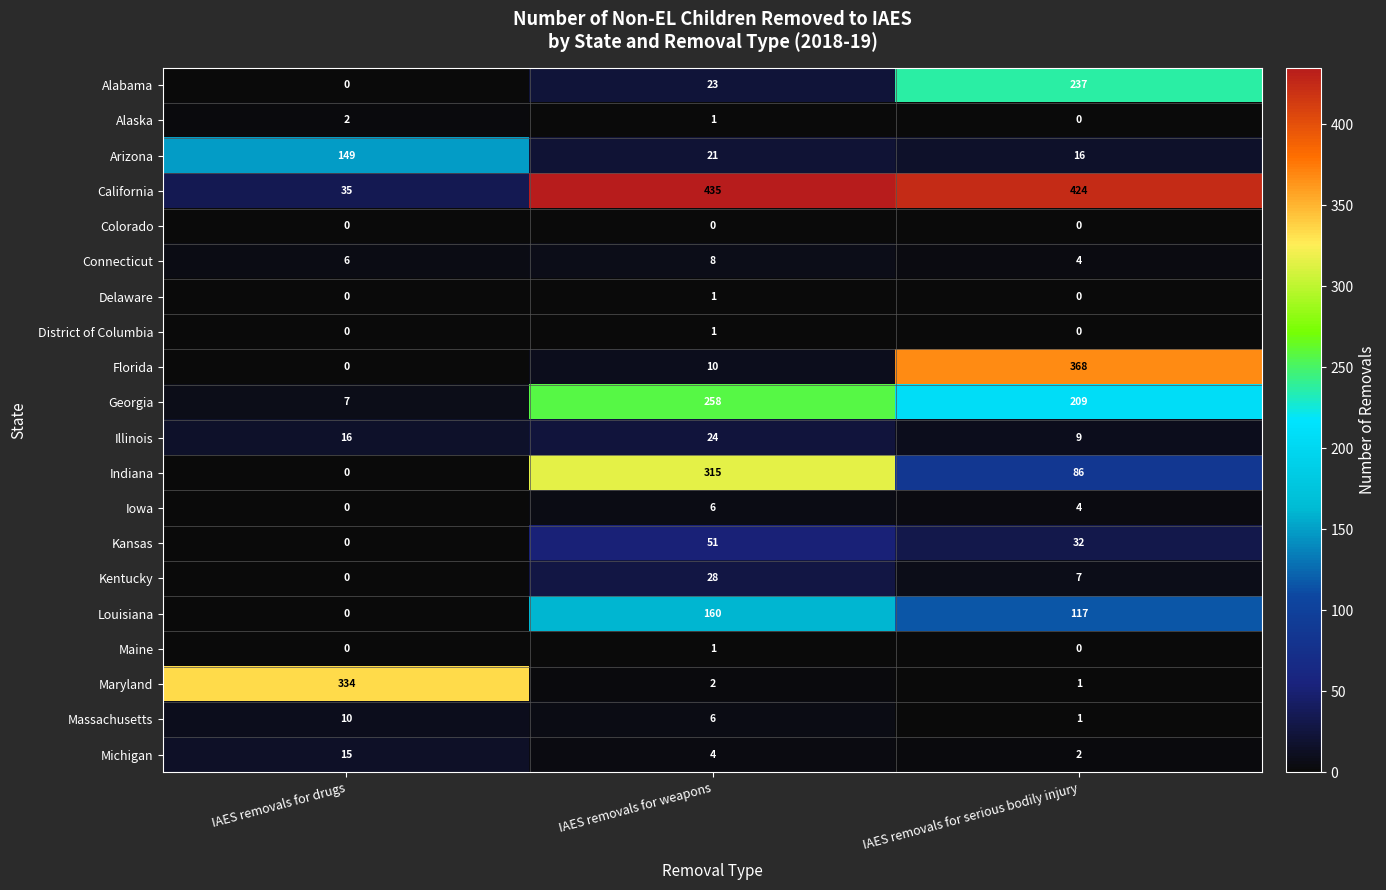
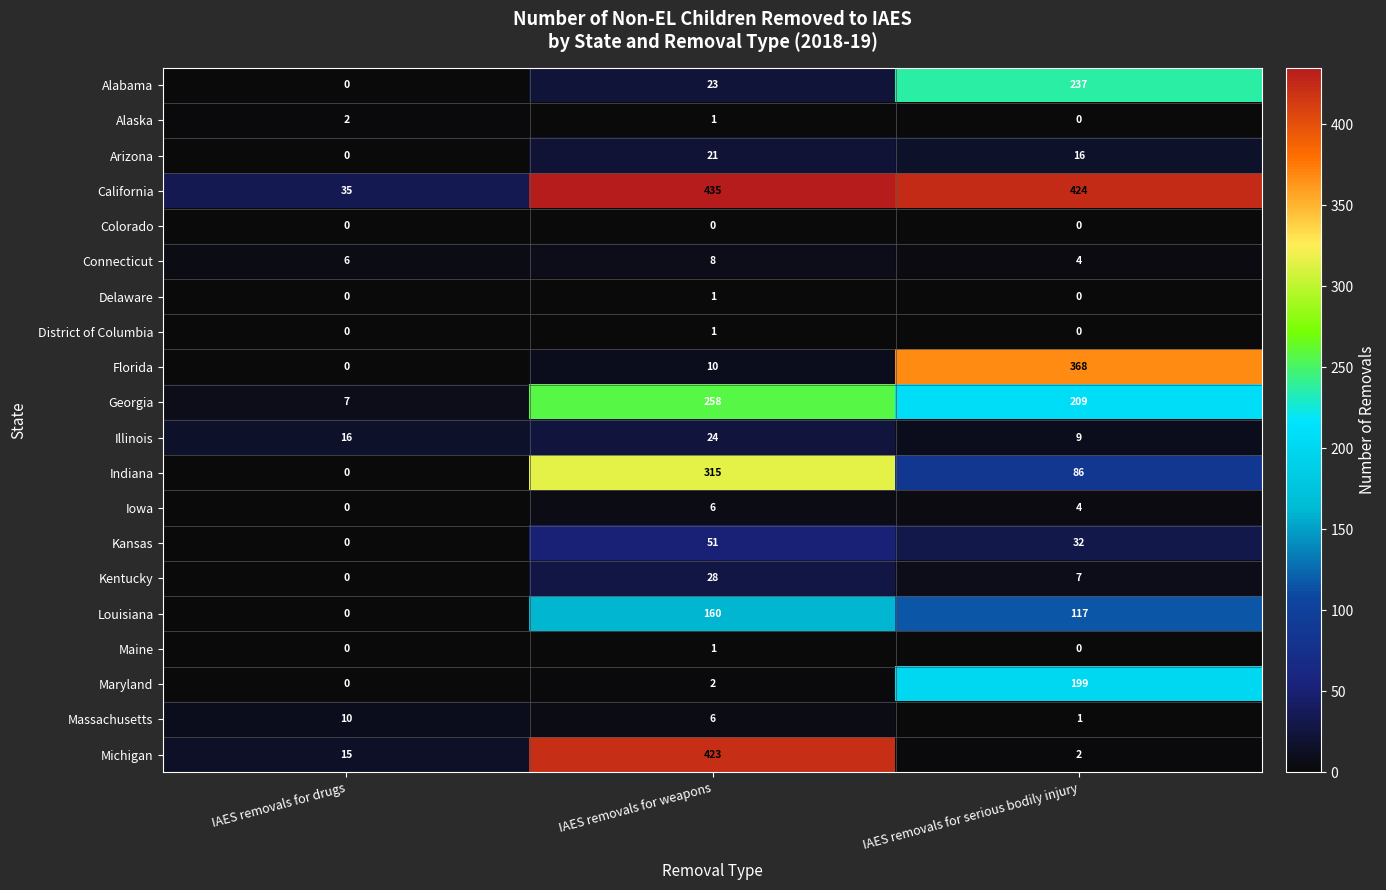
  {
    "Alabama": {
      "IAES removals for drugs": 0,
      "IAES removals for weapons": 23,
      "IAES removals for serious bodily injury": 237
    },
    "Alaska": {
      "IAES removals for drugs": 2,
      "IAES removals for weapons": 1,
      "IAES removals for serious bodily injury": 0
    },
    "Arizona": {
-     "IAES removals for drugs": 149,
+     "IAES removals for drugs": 0,
      "IAES removals for weapons": 21,
      "IAES removals for serious bodily injury": 16
    },
    "California": {
      "IAES removals for drugs": 35,
      "IAES removals for weapons": 435,
      "IAES removals for serious bodily injury": 424
    },
    "Colorado": {
      "IAES removals for drugs": 0,
      "IAES removals for weapons": 0,
      "IAES removals for serious bodily injury": 0
    },
    "Connecticut": {
      "IAES removals for drugs": 6,
      "IAES removals for weapons": 8,
      "IAES removals for serious bodily injury": 4
    },
    "Delaware": {
      "IAES removals for drugs": 0,
      "IAES removals for weapons": 1,
      "IAES removals for serious bodily injury": 0
    },
    "District of Columbia": {
      "IAES removals for drugs": 0,
      "IAES removals for weapons": 1,
      "IAES removals for serious bodily injury": 0
    },
    "Florida": {
      "IAES removals for drugs": 0,
      "IAES removals for weapons": 10,
      "IAES removals for serious bodily injury": 368
    },
    "Georgia": {
      "IAES removals for drugs": 7,
      "IAES removals for weapons": 258,
      "IAES removals for serious bodily injury": 209
    },
    "Illinois": {
      "IAES removals for drugs": 16,
      "IAES removals for weapons": 24,
      "IAES removals for serious bodily injury": 9
    },
    "Indiana": {
      "IAES removals for drugs": 0,
      "IAES removals for weapons": 315,
      "IAES removals for serious bodily injury": 86
    },
    "Iowa": {
      "IAES removals for drugs": 0,
      "IAES removals for weapons": 6,
      "IAES removals for serious bodily injury": 4
    },
    "Kansas": {
      "IAES removals for drugs": 0,
      "IAES removals for weapons": 51,
      "IAES removals for serious bodily injury": 32
    },
    "Kentucky": {
      "IAES removals for drugs": 0,
      "IAES removals for weapons": 28,
      "IAES removals for serious bodily injury": 7
    },
    "Louisiana": {
      "IAES removals for drugs": 0,
      "IAES removals for weapons": 160,
      "IAES removals for serious bodily injury": 117
    },
    "Maine": {
      "IAES removals for drugs": 0,
      "IAES removals for weapons": 1,
      "IAES removals for serious bodily injury": 0
    },
    "Maryland": {
-     "IAES removals for drugs": 334,
+     "IAES removals for drugs": 0,
      "IAES removals for weapons": 2,
-     "IAES removals for serious bodily injury": 1
+     "IAES removals for serious bodily injury": 199
    },
    "Massachusetts": {
      "IAES removals for drugs": 10,
      "IAES removals for weapons": 6,
      "IAES removals for serious bodily injury": 1
    },
    "Michigan": {
      "IAES removals for drugs": 15,
-     "IAES removals for weapons": 4,
+     "IAES removals for weapons": 423,
      "IAES removals for serious bodily injury": 2
    }
  }
